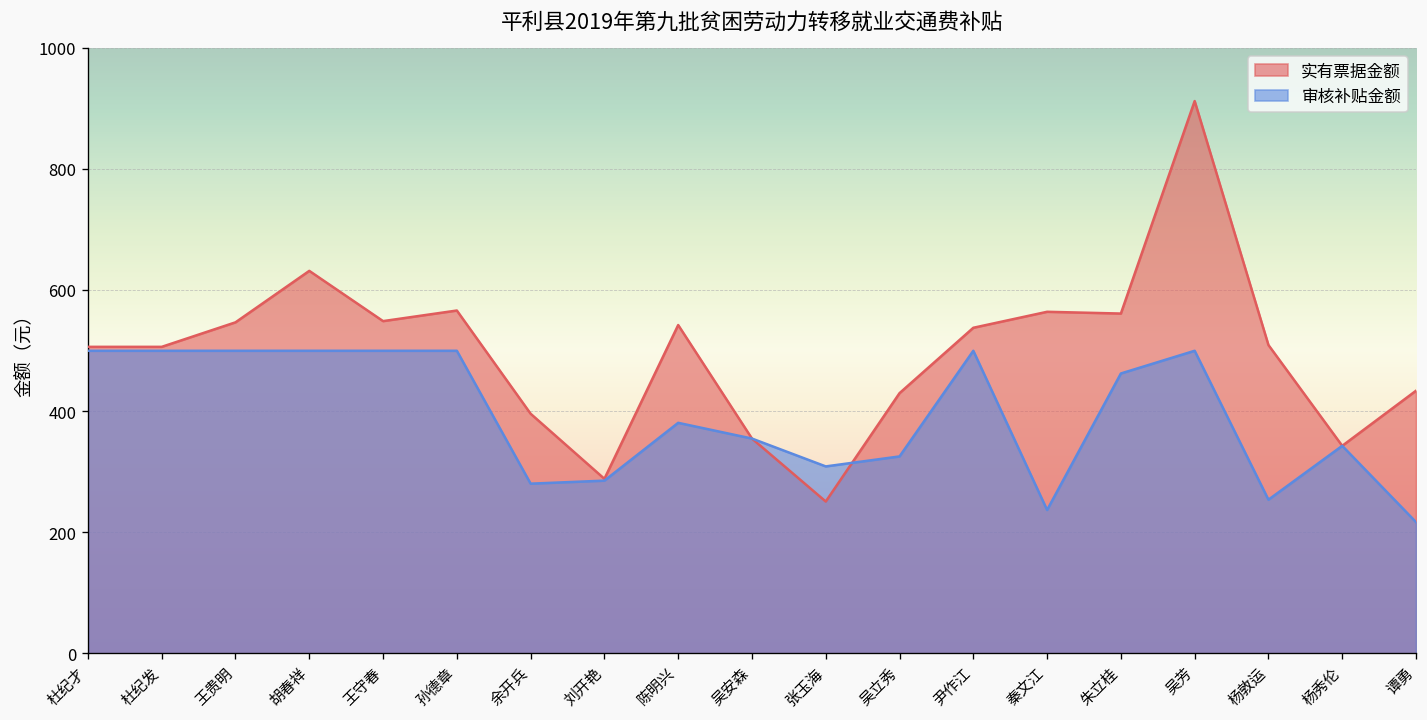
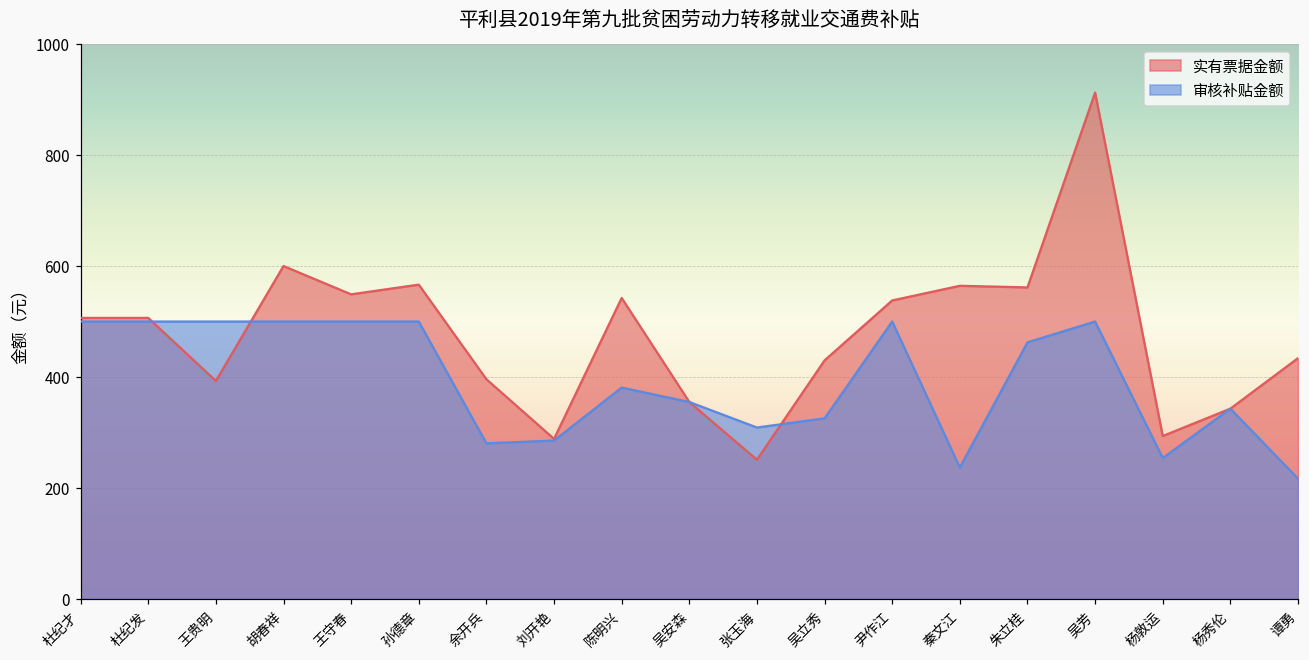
  {
    "实有票据金额": {
      "杜纪才": 510,
      "杜纪发": 510,
-     "王贵明": 550,
-     "胡春祥": 630,
+     "王贵明": 390,
+     "胡春祥": 600,
      "王守春": 550,
      "孙德章": 570,
      "余开兵": 400,
      "陈明兴": 540,
      "张玉海": 250,
      "吴立秀": 430,
      "尹作江": 540,
      "秦文江": 560,
      "朱立桂": 560,
      "吴芳": 910,
-     "杨敦运": 510,
+     "杨敦运": 290,
      "谭勇": 430
    },
    "审核补贴金额": {
      "杜纪才": 500,
      "杜纪发": 500,
      "王贵明": 500,
      "胡春祥": 500,
      "王守春": 500,
      "孙德章": 500,
      "余开兵": 280,
      "陈明兴": 380,
      "张玉海": 310,
      "吴立秀": 330,
      "尹作江": 500,
      "秦文江": 240,
      "朱立桂": 460,
      "吴芳": 500,
      "杨敦运": 250,
      "谭勇": 220
    }
  }
